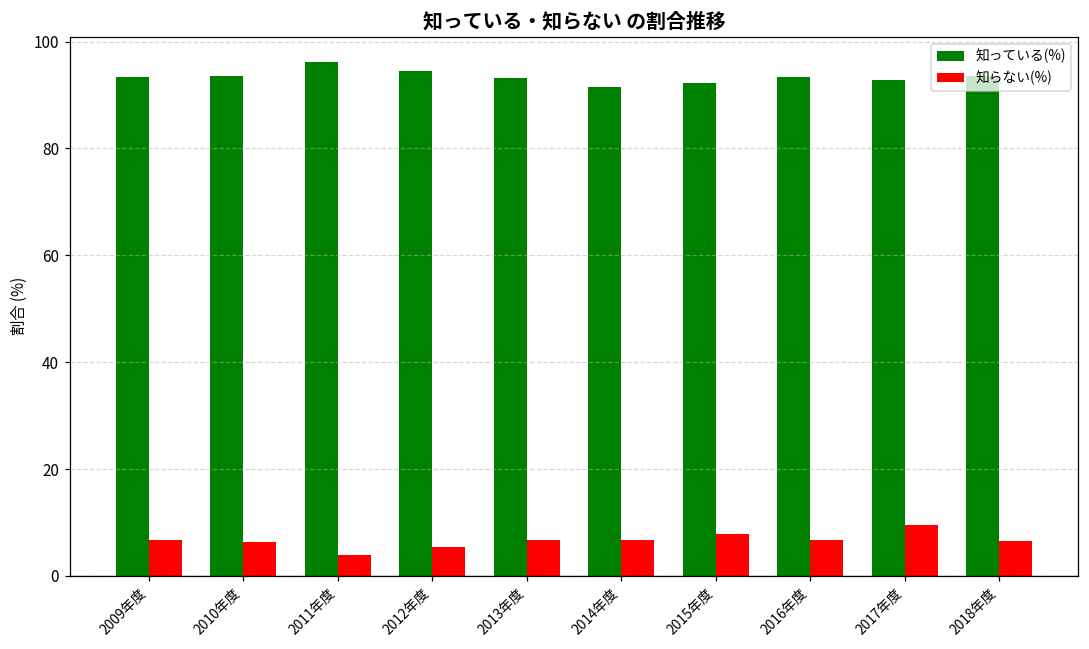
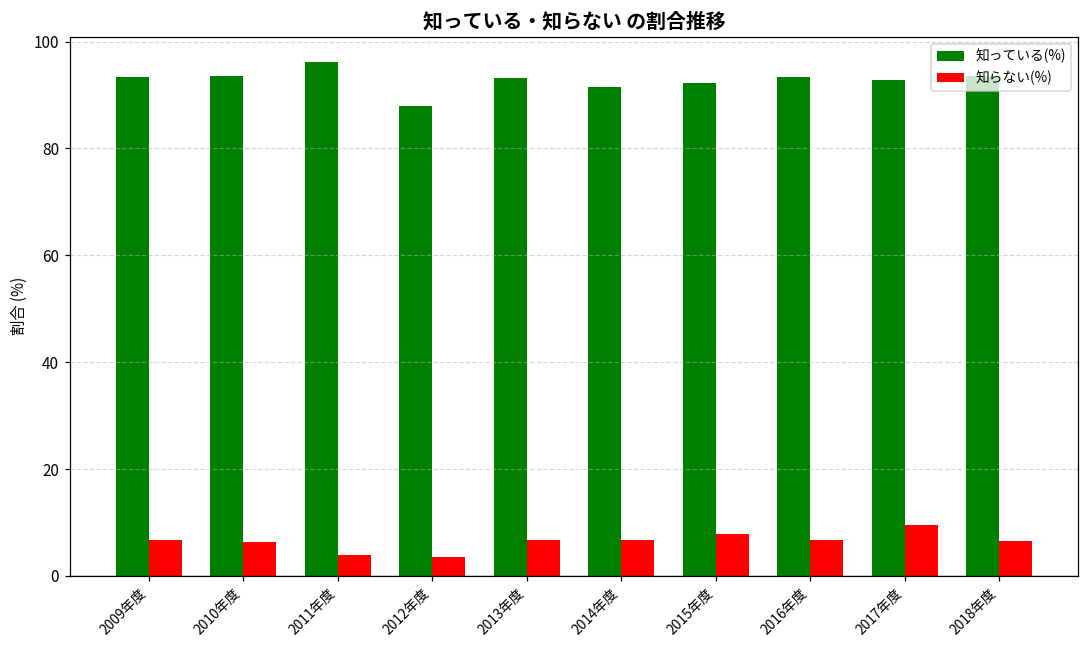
  {
    "知っている(%)": {
      "2009年度": 93,
      "2010年度": 94,
      "2011年度": 96,
-     "2012年度": 95,
+     "2012年度": 88,
      "2013年度": 93,
      "2014年度": 92,
      "2015年度": 92,
      "2016年度": 93,
      "2017年度": 93
    },
    "知らない(%)": {
      "2009年度": 7,
      "2010年度": 6,
      "2011年度": 4,
-     "2012年度": 6,
+     "2012年度": 4,
      "2013年度": 7,
      "2014年度": 7,
      "2015年度": 8,
      "2016年度": 7,
      "2017年度": 10,
      "2018年度": 7
    }
  }
